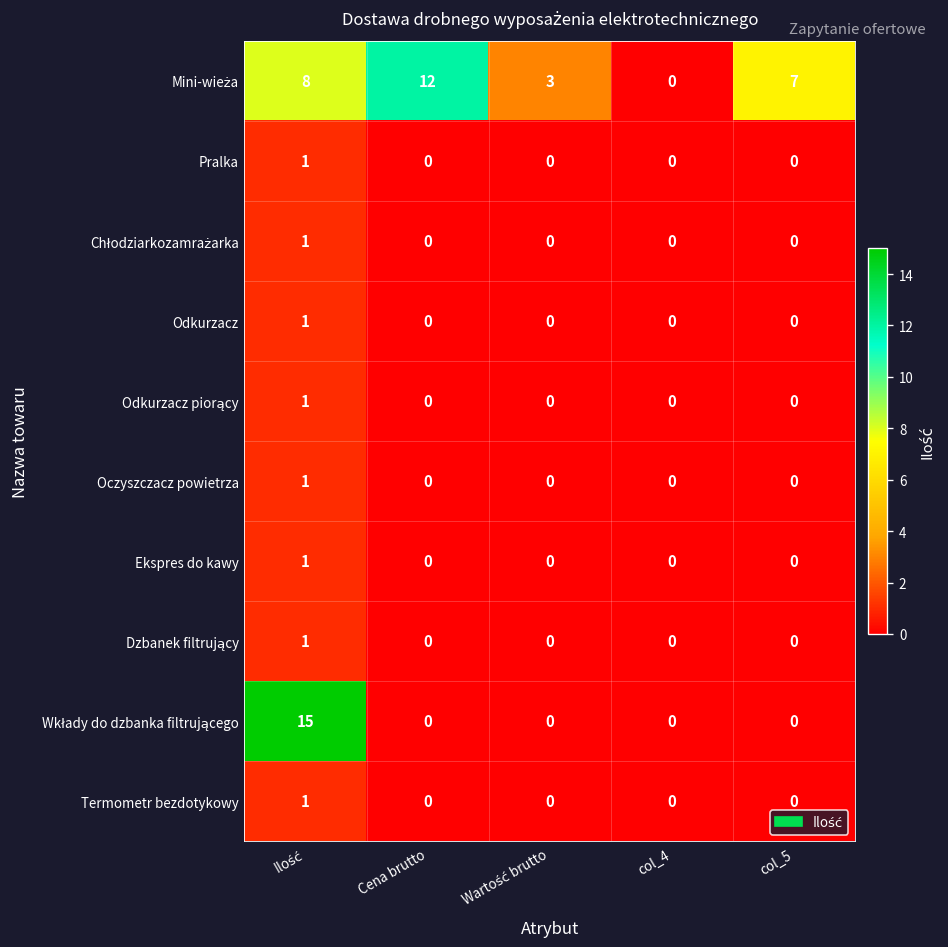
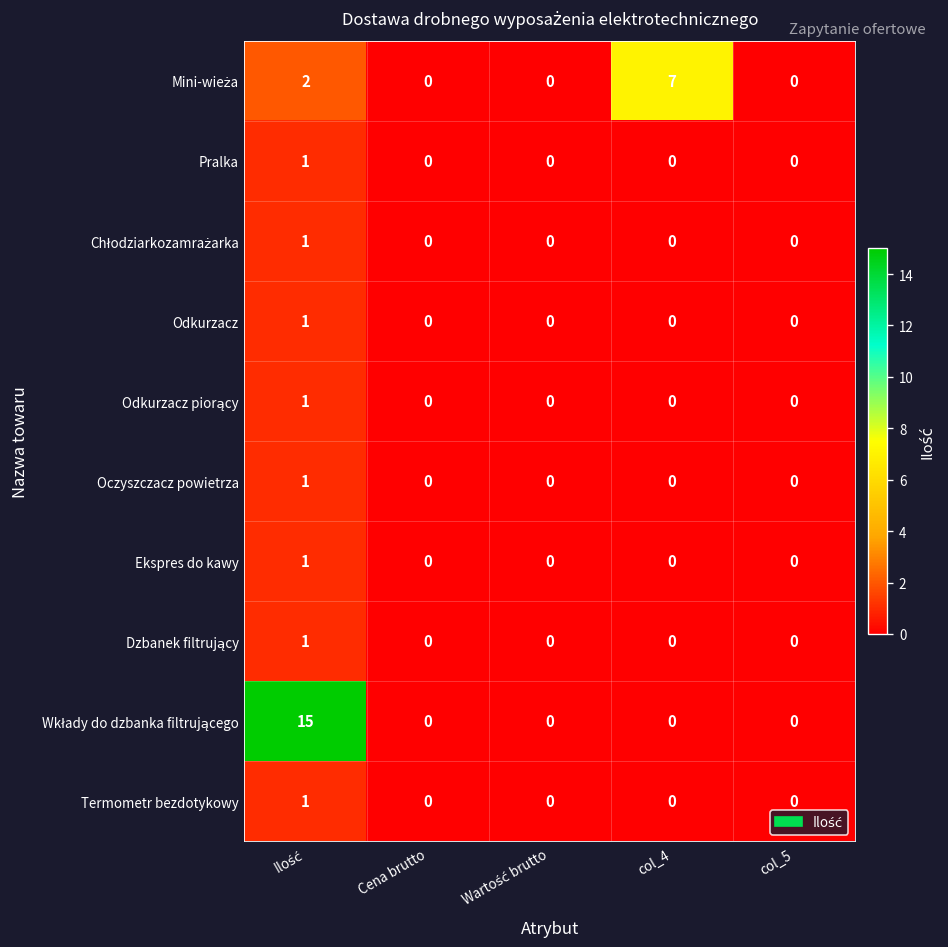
  {
    "Mini-wieża": {
-     "Ilość": 8,
-     "Cena brutto": 12,
-     "Wartość brutto": 3,
-     "col_4": 0,
-     "col_5": 7
+     "Ilość": 2,
+     "Cena brutto": 0,
+     "Wartość brutto": 0,
+     "col_4": 7,
+     "col_5": 0
    },
    "Pralka": {
      "Ilość": 1,
      "Cena brutto": 0,
      "Wartość brutto": 0,
      "col_4": 0,
      "col_5": 0
    },
    "Chłodziarkozamrażarka": {
      "Ilość": 1,
      "Cena brutto": 0,
      "Wartość brutto": 0,
      "col_4": 0,
      "col_5": 0
    },
    "Odkurzacz": {
      "Ilość": 1,
      "Cena brutto": 0,
      "Wartość brutto": 0,
      "col_4": 0,
      "col_5": 0
    },
    "Odkurzacz piorący": {
      "Ilość": 1,
      "Cena brutto": 0,
      "Wartość brutto": 0,
      "col_4": 0,
      "col_5": 0
    },
    "Oczyszczacz powietrza": {
      "Ilość": 1,
      "Cena brutto": 0,
      "Wartość brutto": 0,
      "col_4": 0,
      "col_5": 0
    },
    "Ekspres do kawy": {
      "Ilość": 1,
      "Cena brutto": 0,
      "Wartość brutto": 0,
      "col_4": 0,
      "col_5": 0
    },
    "Dzbanek filtrujący": {
      "Ilość": 1,
      "Cena brutto": 0,
      "Wartość brutto": 0,
      "col_4": 0,
      "col_5": 0
    },
    "Wkłady do dzbanka filtrującego": {
      "Ilość": 15,
      "Cena brutto": 0,
      "Wartość brutto": 0,
      "col_4": 0,
      "col_5": 0
    },
    "Termometr bezdotykowy": {
      "Ilość": 1,
      "Cena brutto": 0,
      "Wartość brutto": 0,
      "col_4": 0,
      "col_5": 0
    }
  }
